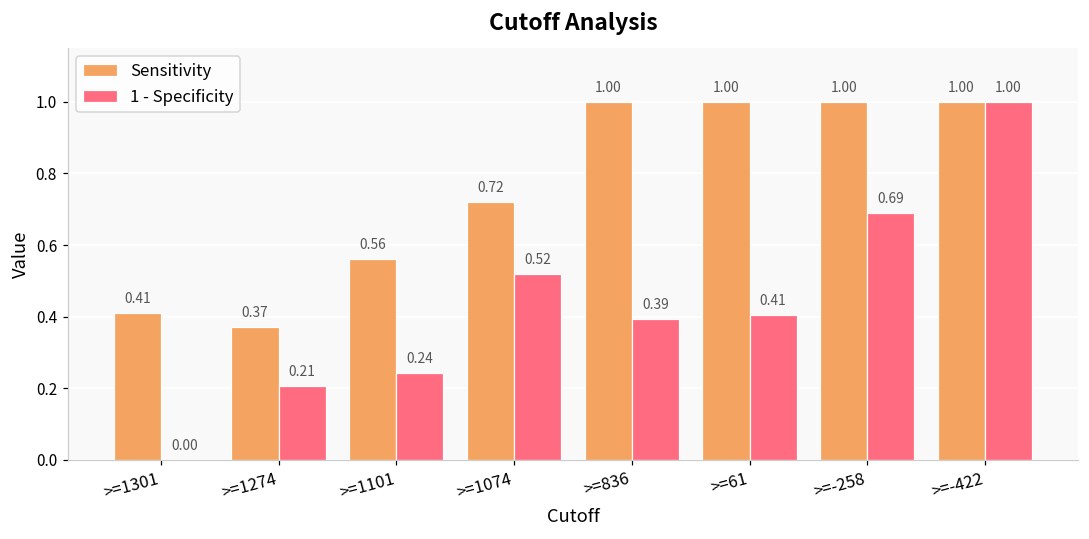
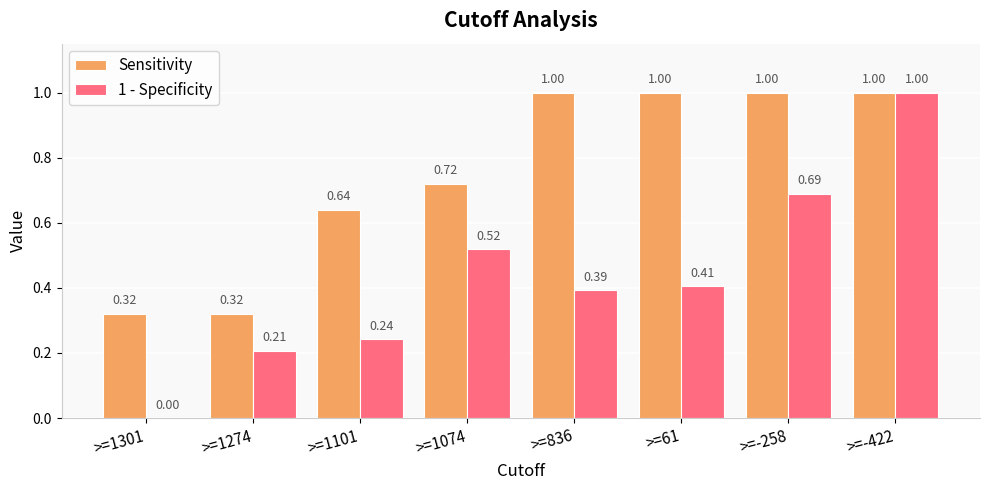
  {
    "Sensitivity": {
-     ">=1301": 0.41,
-     ">=1274": 0.37,
-     ">=1101": 0.56,
+     ">=1301": 0.32,
+     ">=1274": 0.32,
+     ">=1101": 0.64,
      ">=1074": 0.72,
      ">=836": 1.00,
      ">=61": 1.00,
      ">=-258": 1.00,
      ">=-422": 1.00
    },
    "1 - Specificity": {
      ">=1301": 0.00,
      ">=1274": 0.21,
      ">=1101": 0.24,
      ">=1074": 0.52,
      ">=836": 0.39,
      ">=61": 0.41,
      ">=-258": 0.69,
      ">=-422": 1.00
    }
  }
